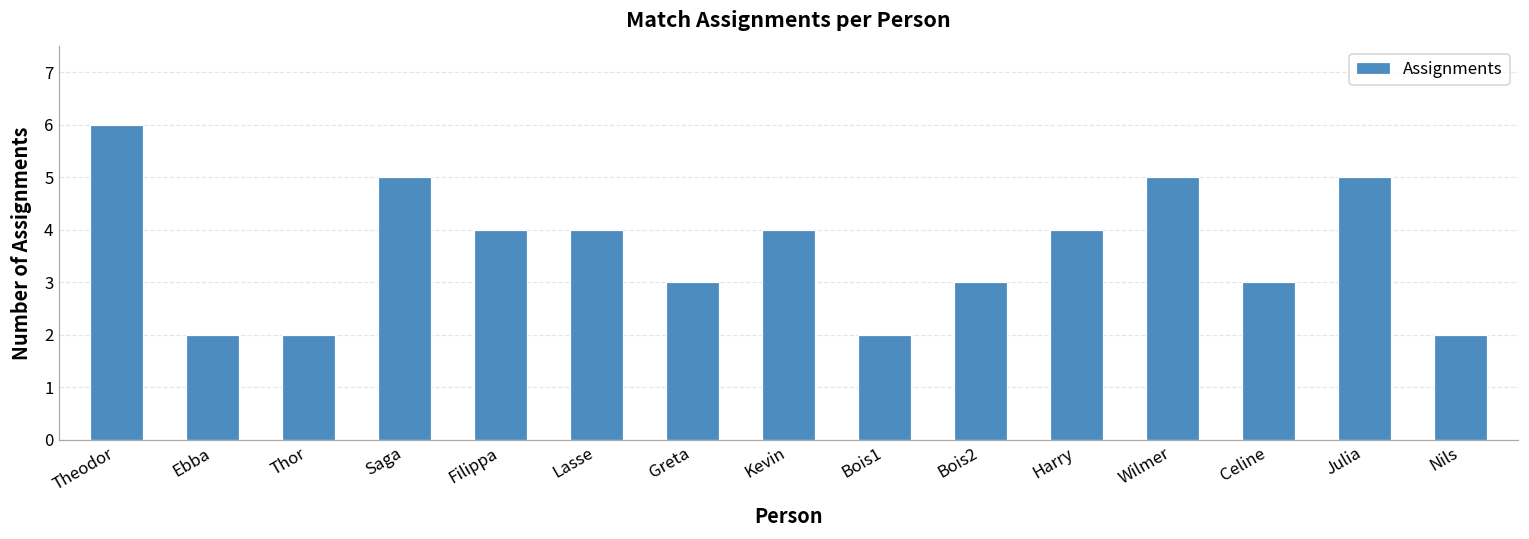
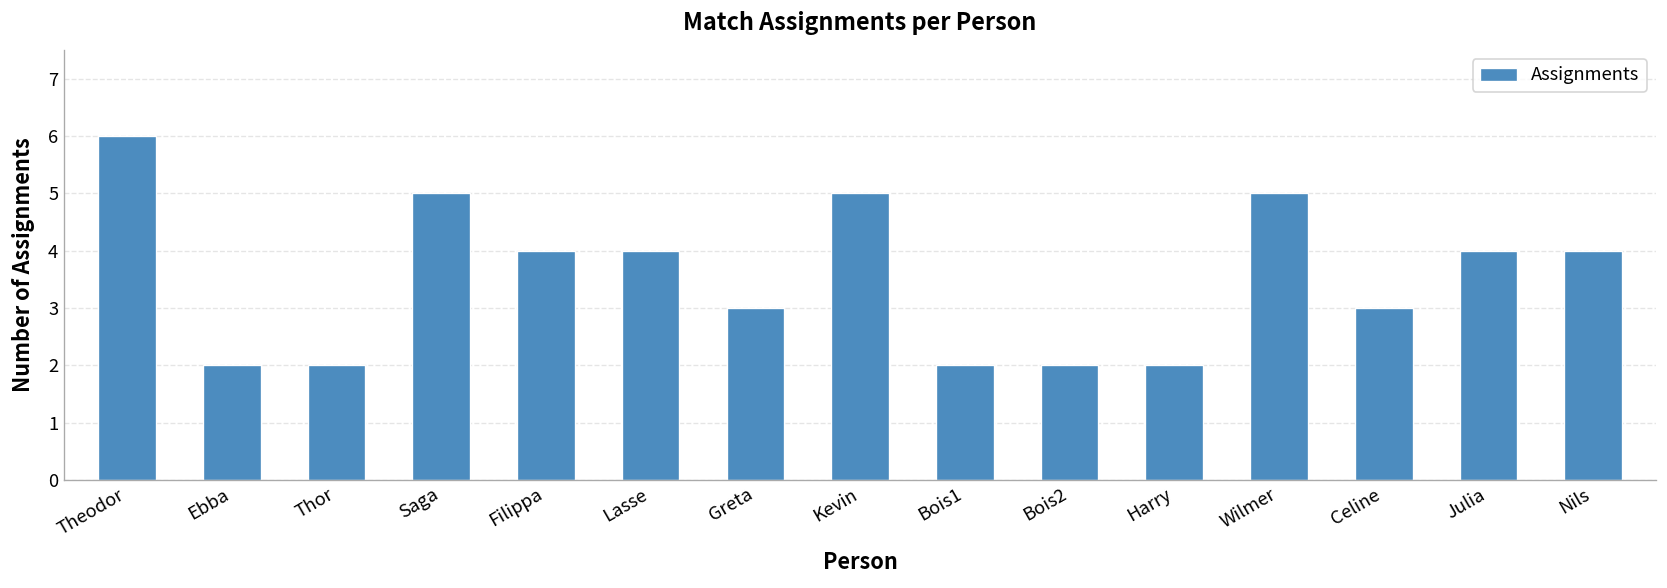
  {
    "Theodor": 6,
    "Ebba": 2,
    "Thor": 2,
    "Saga": 5,
    "Filippa": 4,
    "Lasse": 4,
    "Greta": 3,
-   "Kevin": 4,
+   "Kevin": 5,
    "Bois1": 2,
-   "Bois2": 3,
-   "Harry": 4,
+   "Bois2": 2,
+   "Harry": 2,
    "Wilmer": 5,
    "Celine": 3,
-   "Julia": 5,
-   "Nils": 2
+   "Julia": 4,
+   "Nils": 4
  }
